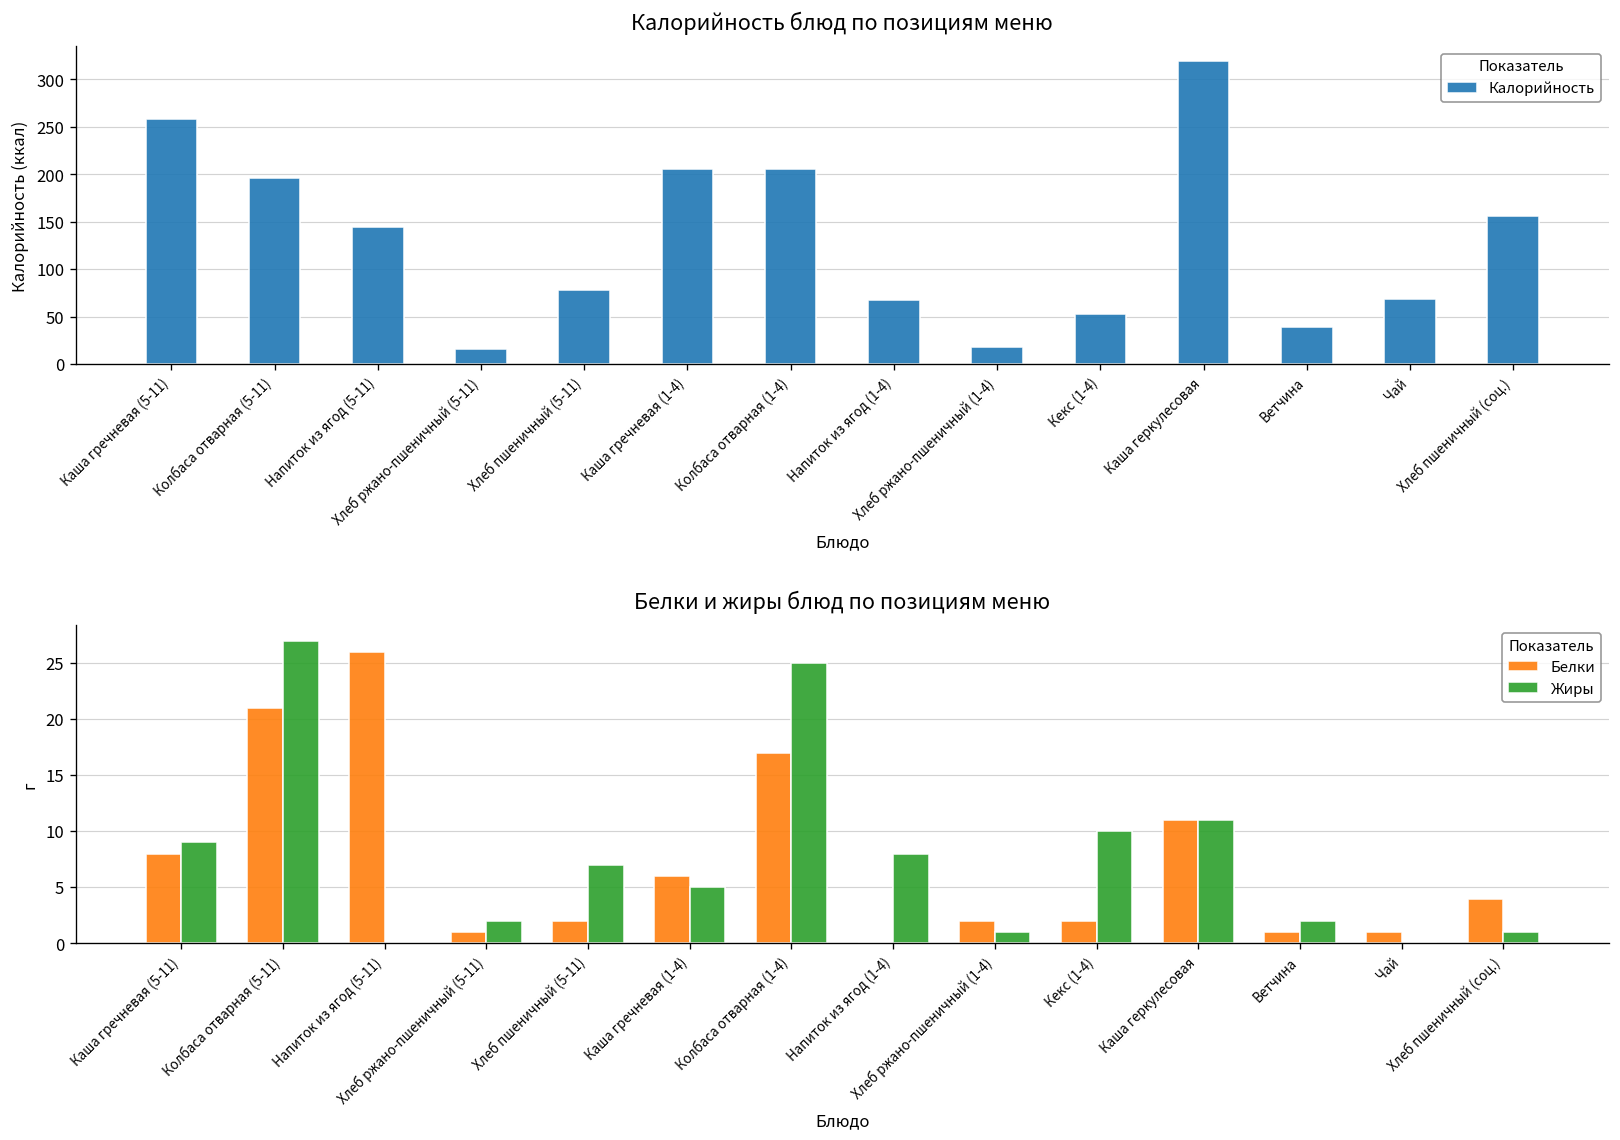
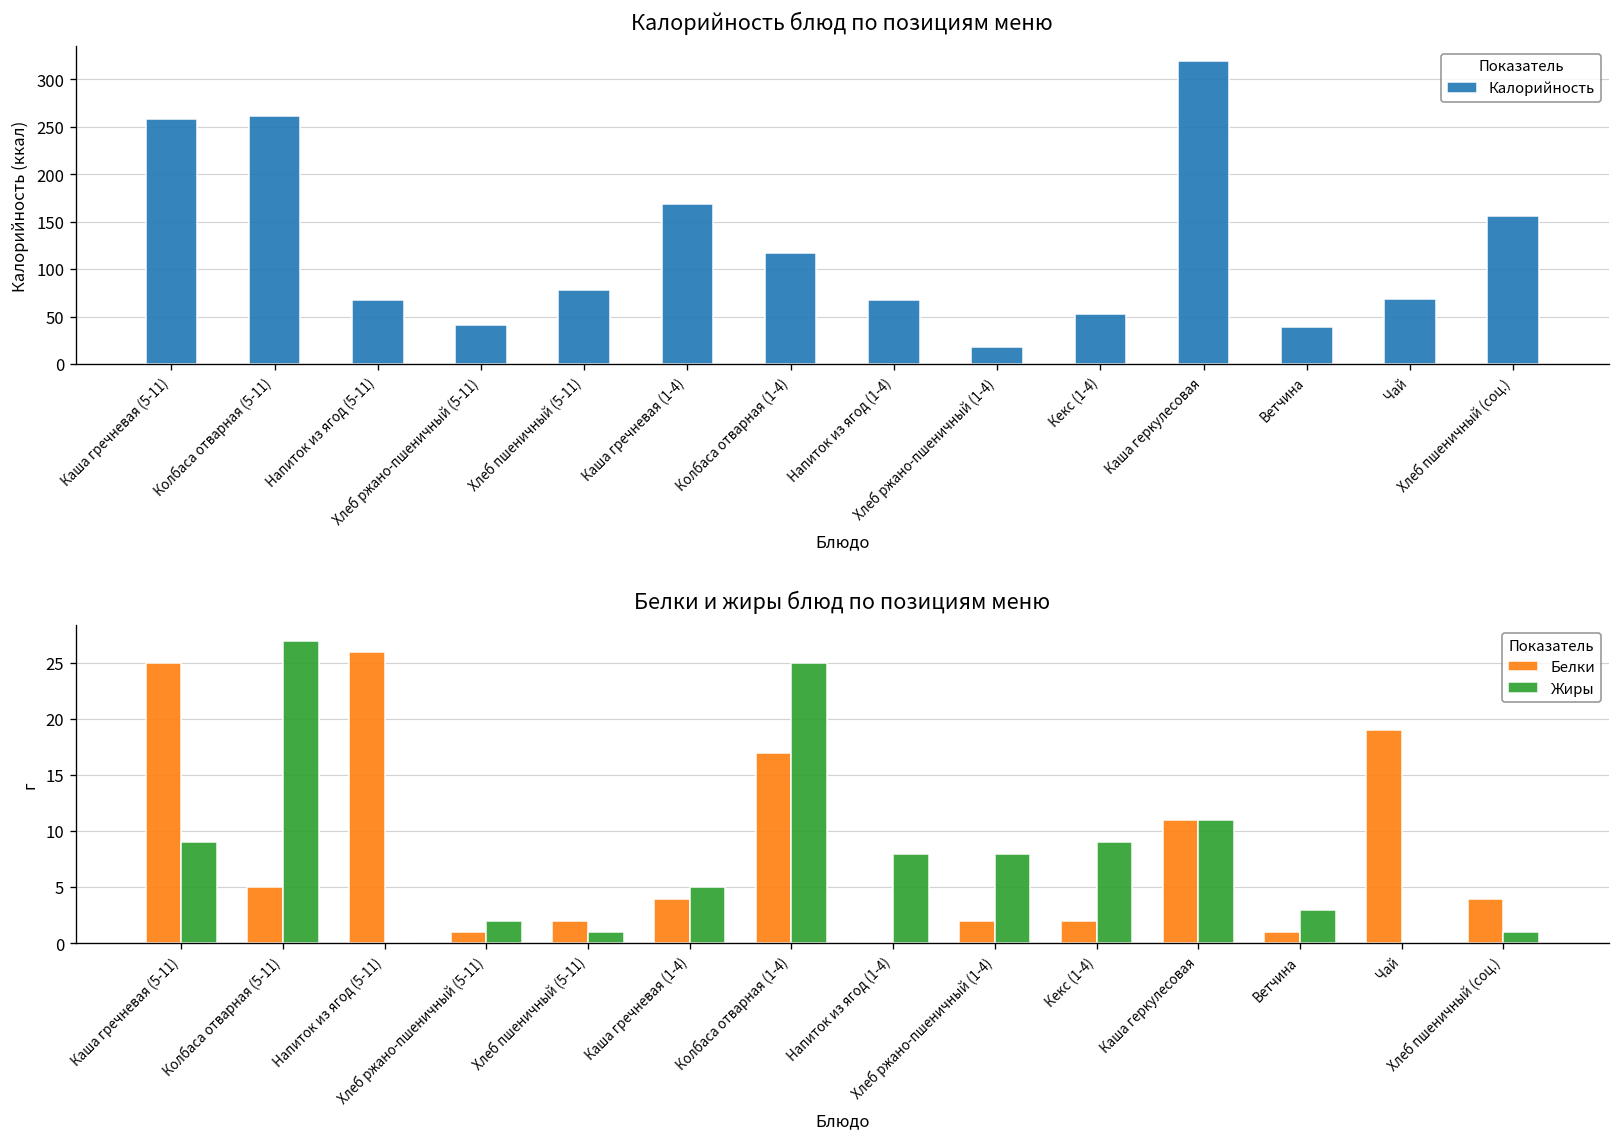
  {
    "Калорийность блюд по позициям меню": {
      "Каша гречневая (5-11)": 260,
-     "Колбаса отварная (5-11)": 200,
-     "Напиток из ягод (5-11)": 150,
-     "Хлеб ржано-пшеничный (5-11)": 20,
+     "Колбаса отварная (5-11)": 260,
+     "Напиток из ягод (5-11)": 70,
+     "Хлеб ржано-пшеничный (5-11)": 40,
      "Хлеб пшеничный (5-11)": 80,
-     "Каша гречневая (1-4)": 210,
-     "Колбаса отварная (1-4)": 210,
+     "Каша гречневая (1-4)": 170,
+     "Колбаса отварная (1-4)": 120,
      "Напиток из ягод (1-4)": 70,
      "Хлеб ржано-пшеничный (1-4)": 20,
      "Кекс (1-4)": 50,
      "Каша геркулесовая": 320,
      "Ветчина": 40,
      "Чай": 70,
      "Хлеб пшеничный (соц.)": 160
    },
    "Белки и жиры блюд по позициям меню": {
      "Белки": {
-       "Каша гречневая (5-11)": 8,
-       "Колбаса отварная (5-11)": 21,
+       "Каша гречневая (5-11)": 25,
+       "Колбаса отварная (5-11)": 5,
        "Напиток из ягод (5-11)": 26,
        "Хлеб ржано-пшеничный (5-11)": 1,
        "Хлеб пшеничный (5-11)": 2,
-       "Каша гречневая (1-4)": 6,
+       "Каша гречневая (1-4)": 4,
        "Колбаса отварная (1-4)": 17,
        "Напиток из ягод (1-4)": 0,
        "Хлеб ржано-пшеничный (1-4)": 2,
        "Кекс (1-4)": 2,
        "Каша геркулесовая": 11,
        "Ветчина": 1,
-       "Чай": 1,
+       "Чай": 19,
        "Хлеб пшеничный (соц.)": 4
      },
      "Жиры": {
        "Каша гречневая (5-11)": 9,
        "Колбаса отварная (5-11)": 27,
        "Напиток из ягод (5-11)": 0,
        "Хлеб ржано-пшеничный (5-11)": 2,
-       "Хлеб пшеничный (5-11)": 7,
+       "Хлеб пшеничный (5-11)": 1,
        "Каша гречневая (1-4)": 5,
        "Колбаса отварная (1-4)": 25,
        "Напиток из ягод (1-4)": 8,
-       "Хлеб ржано-пшеничный (1-4)": 1,
-       "Кекс (1-4)": 10,
+       "Хлеб ржано-пшеничный (1-4)": 8,
+       "Кекс (1-4)": 9,
        "Каша геркулесовая": 11,
-       "Ветчина": 2,
+       "Ветчина": 3,
        "Чай": 0,
        "Хлеб пшеничный (соц.)": 1
      }
    }
  }
